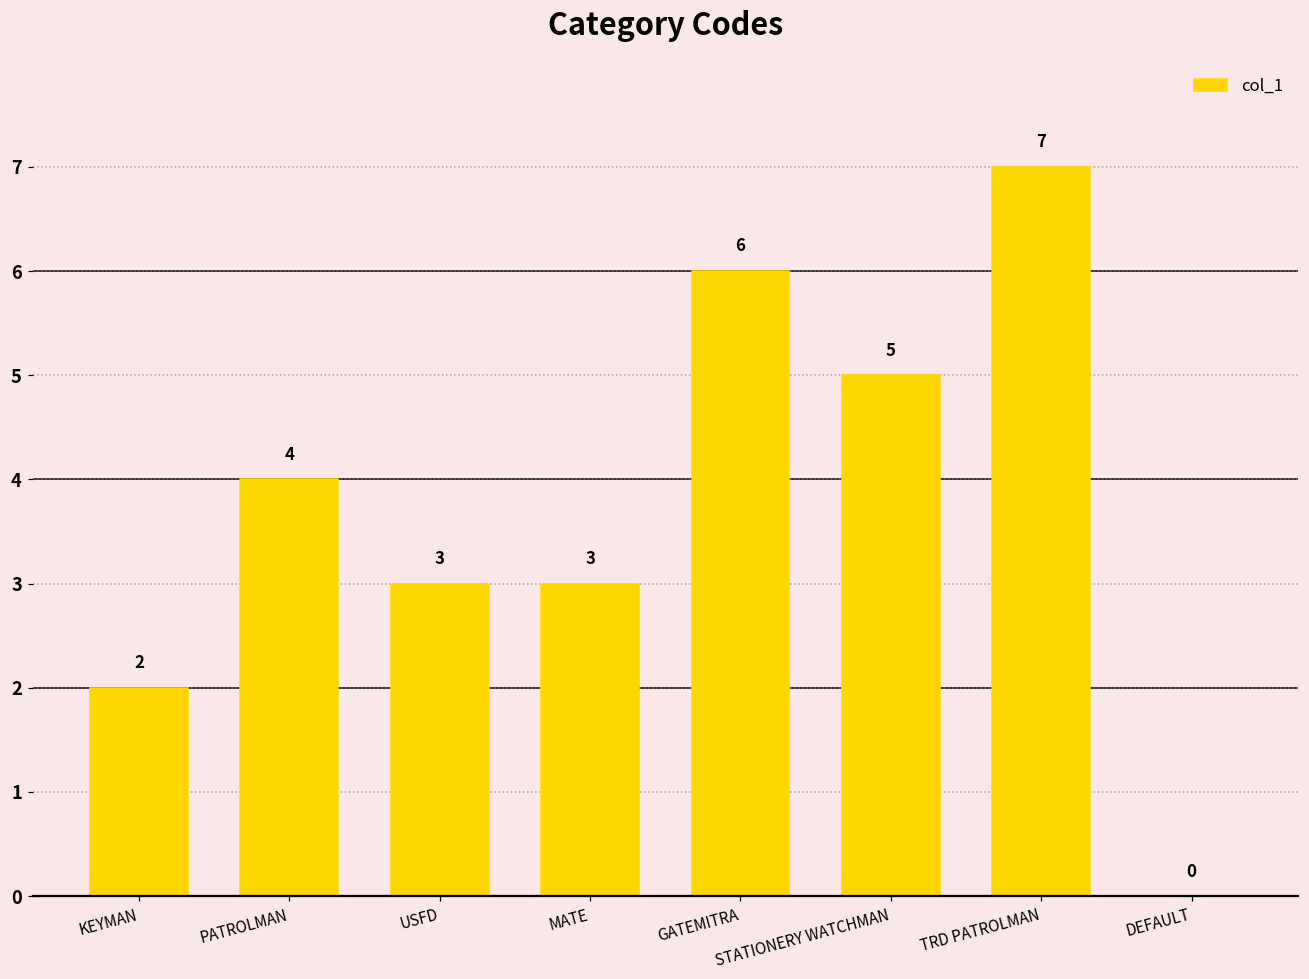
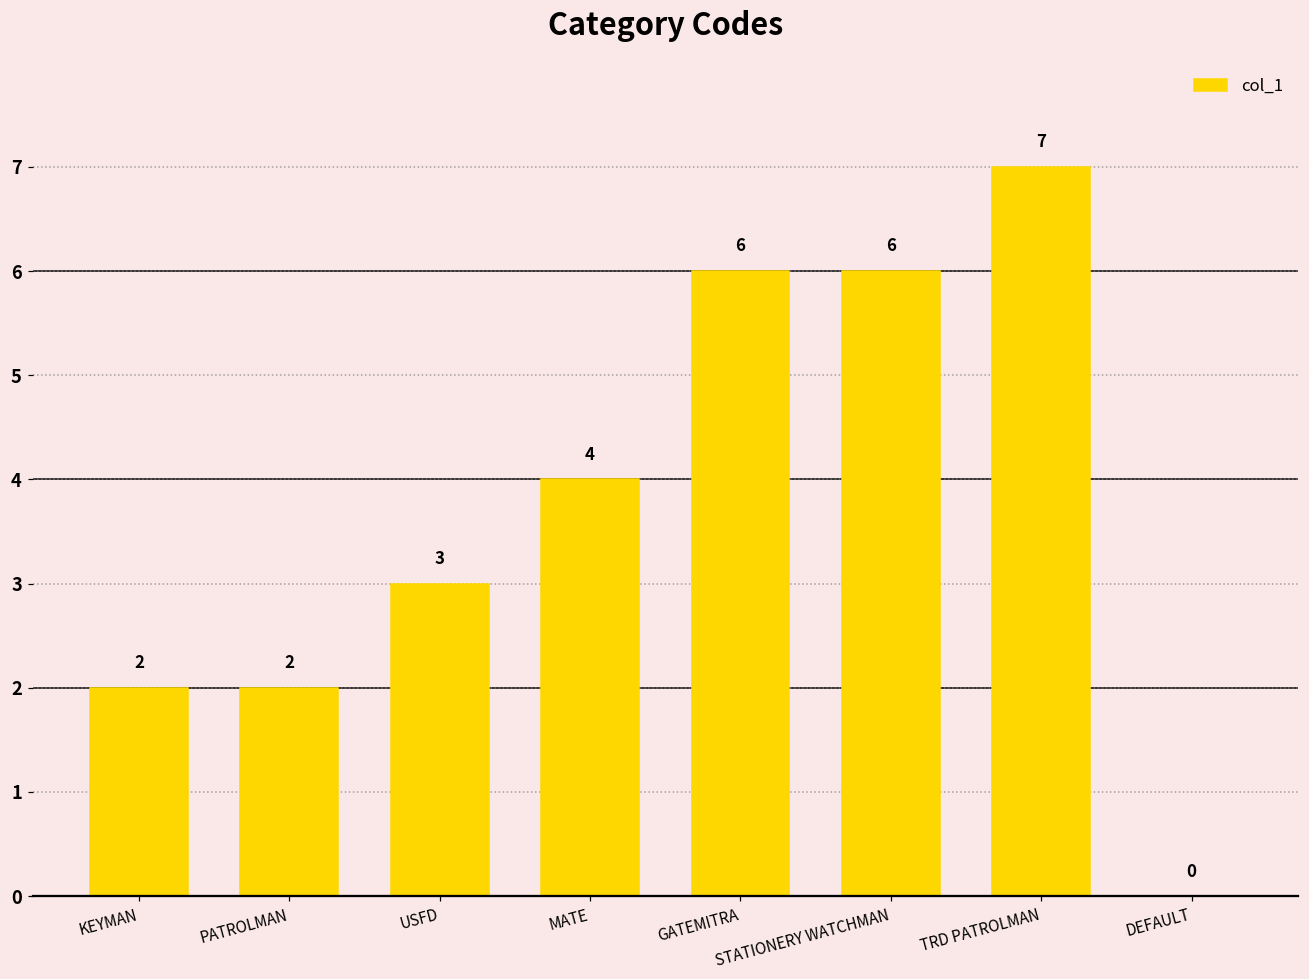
  {
    "KEYMAN": 2,
-   "PATROLMAN": 4,
+   "PATROLMAN": 2,
    "USFD": 3,
-   "MATE": 3,
+   "MATE": 4,
    "GATEMITRA": 6,
-   "STATIONERY WATCHMAN": 5,
+   "STATIONERY WATCHMAN": 6,
    "TRD PATROLMAN": 7,
    "DEFAULT": 0
  }
